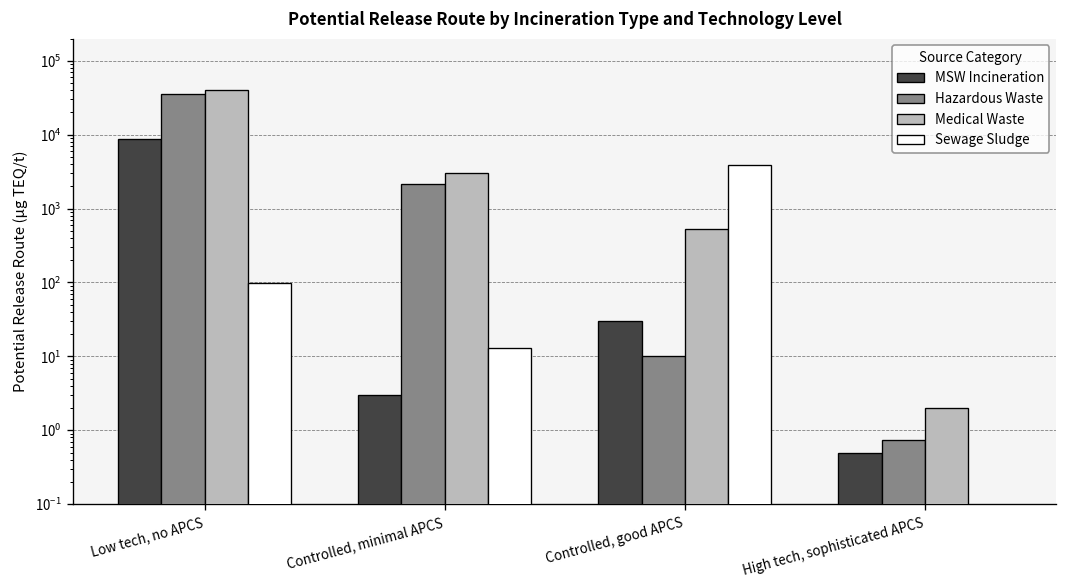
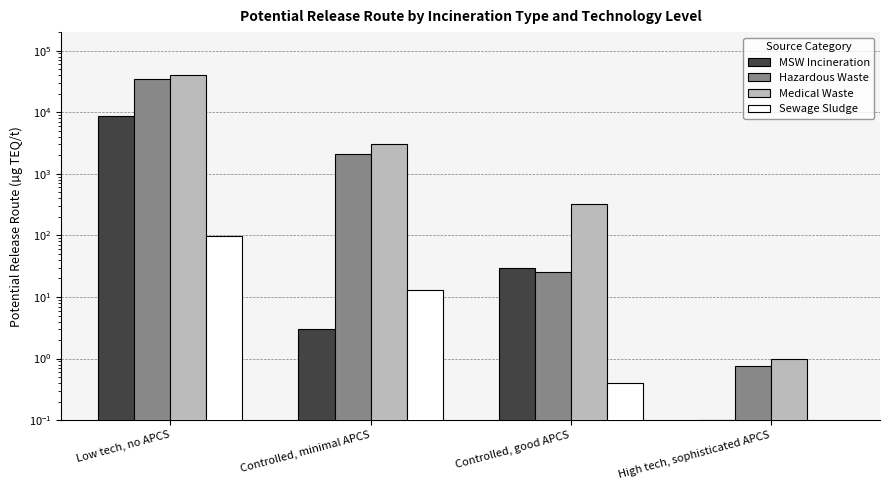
  {
    "MSW Incineration": {
      "Low tech, no APCS": 9000,
      "Controlled, minimal APCS": 3,
      "Controlled, good APCS": 30,
-     "High tech, sophisticated APCS": 0.5
+     "High tech, sophisticated APCS": 0.1
    },
    "Hazardous Waste": {
      "Low tech, no APCS": 40000,
      "Controlled, minimal APCS": 2100,
-     "Controlled, good APCS": 10,
+     "Controlled, good APCS": 25,
      "High tech, sophisticated APCS": 0.8
    },
    "Medical Waste": {
      "Low tech, no APCS": 40000,
      "Controlled, minimal APCS": 3000,
-     "Controlled, good APCS": 500,
-     "High tech, sophisticated APCS": 2
+     "Controlled, good APCS": 300,
+     "High tech, sophisticated APCS": 1
    },
    "Sewage Sludge": {
      "Low tech, no APCS": 100,
      "Controlled, minimal APCS": 13,
-     "Controlled, good APCS": 4000
+     "Controlled, good APCS": 0.4
    }
  }
